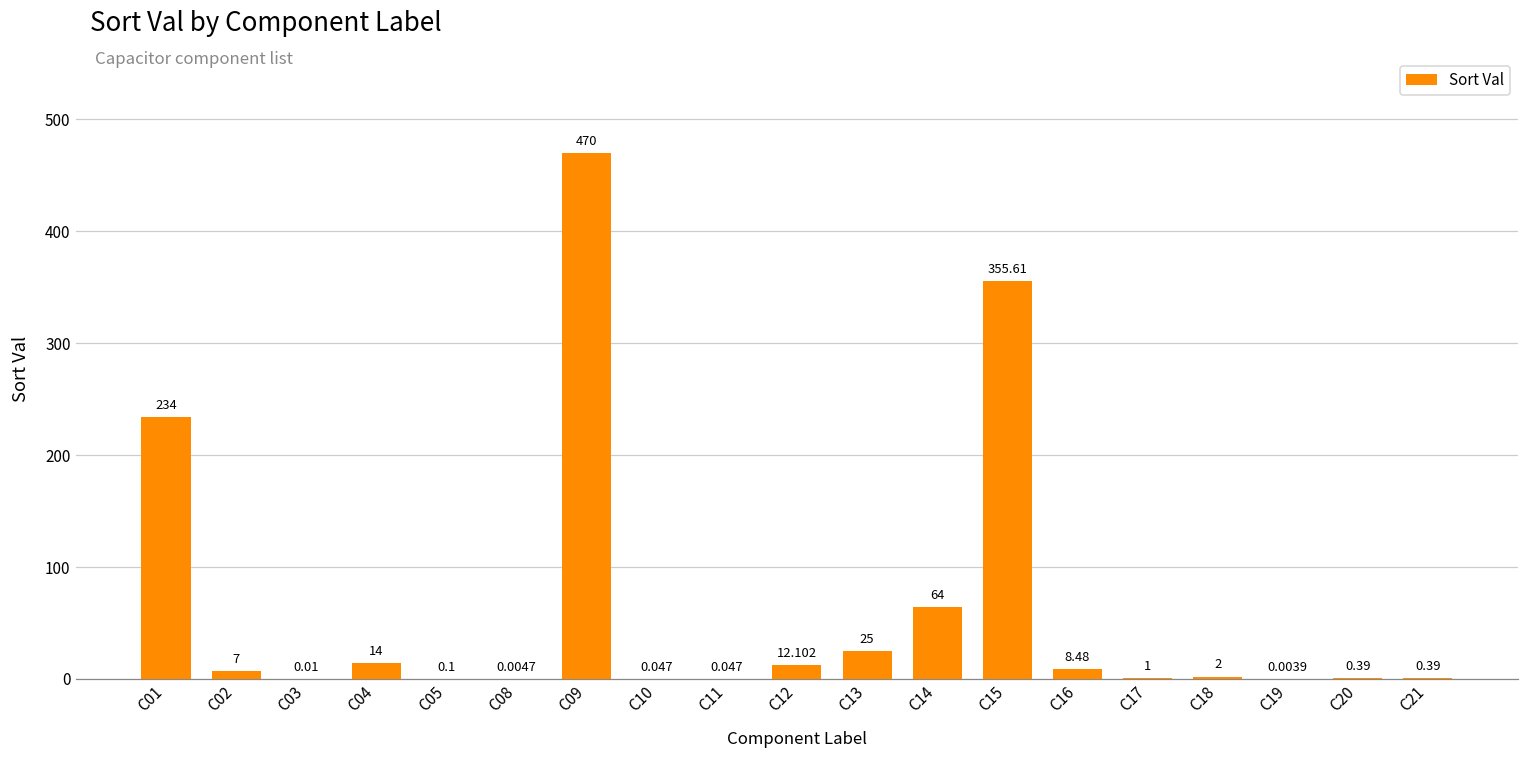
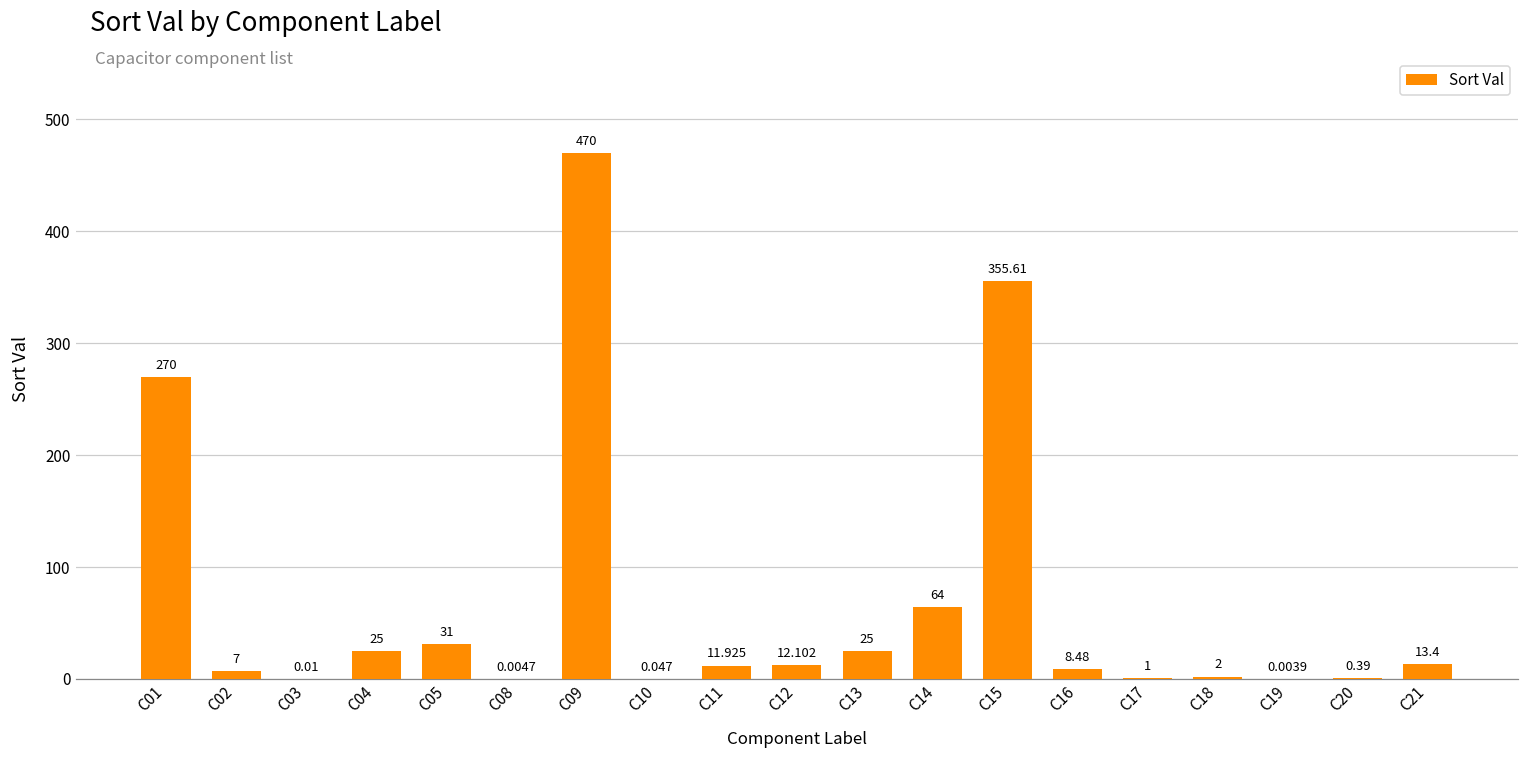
  {
-   "C01": 234,
+   "C01": 270,
    "C02": 7,
    "C03": 0.01,
-   "C04": 14,
-   "C05": 0.1,
+   "C04": 25,
+   "C05": 31,
    "C08": 0.0047,
    "C09": 470,
    "C10": 0.047,
-   "C11": 0.047,
+   "C11": 11.925,
    "C12": 12.102,
    "C13": 25,
    "C14": 64,
    "C15": 355.61,
    "C16": 8.48,
    "C17": 1,
    "C18": 2,
    "C19": 0.0039,
    "C20": 0.39,
-   "C21": 0.39
+   "C21": 13.4
  }
